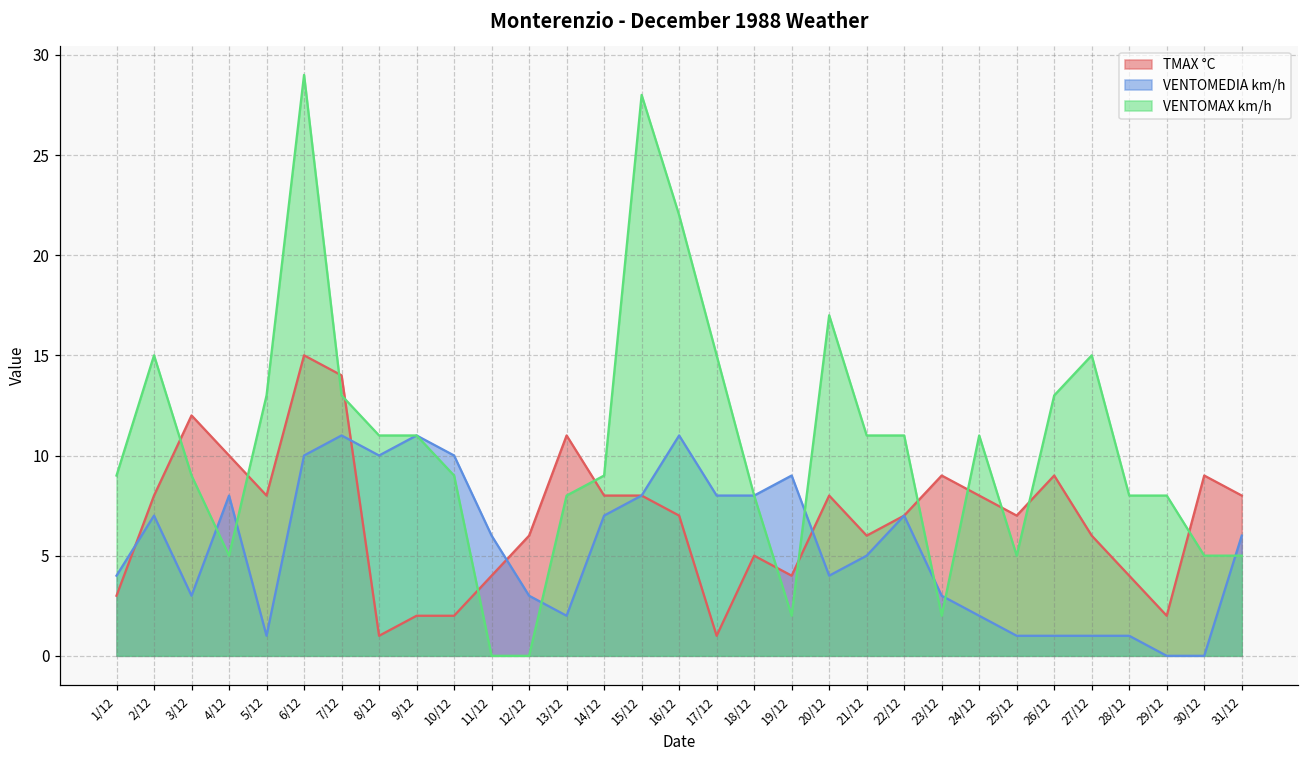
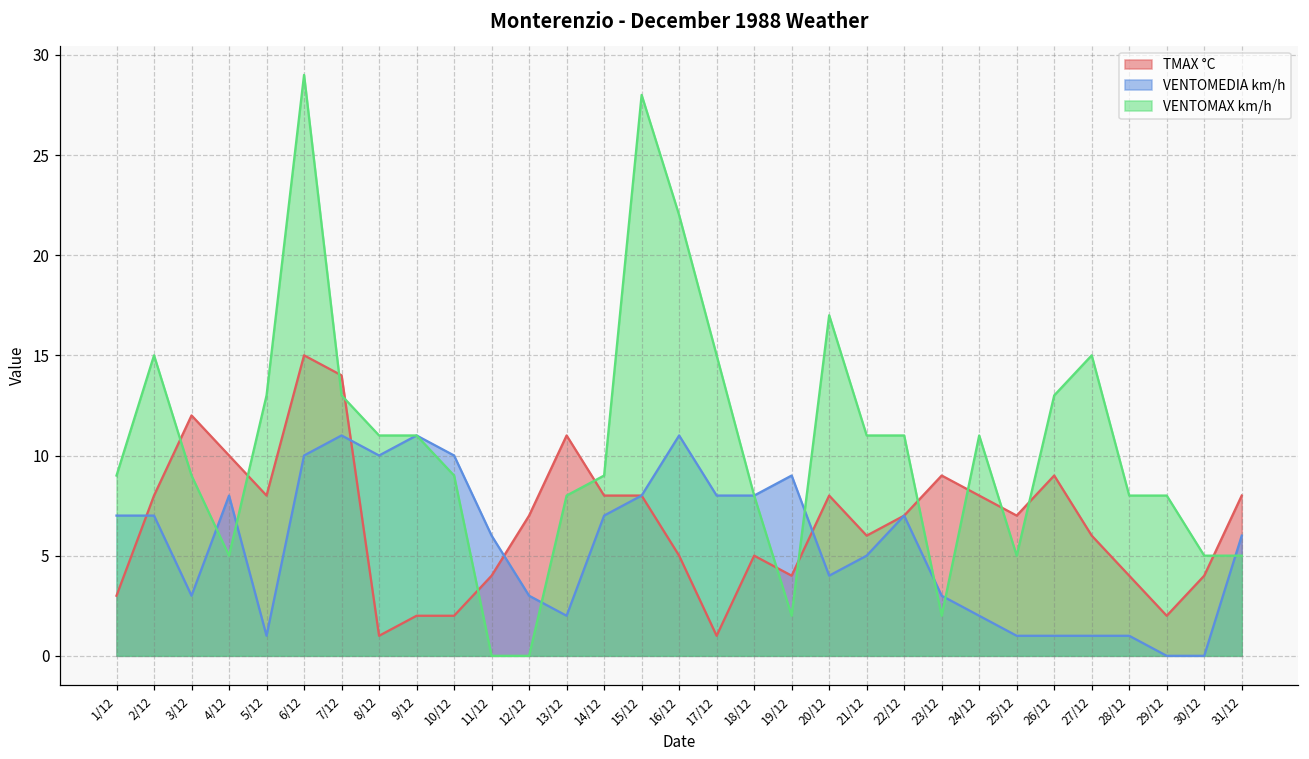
  {
    "TMAX °C": {
      "1/12": 3,
      "2/12": 8,
      "3/12": 12,
      "4/12": 10,
      "5/12": 8,
      "6/12": 15,
      "7/12": 14,
      "8/12": 1,
      "9/12": 2,
      "10/12": 2,
      "11/12": 4,
-     "12/12": 6,
+     "12/12": 7,
      "13/12": 11,
      "14/12": 8,
-     "16/12": 7,
+     "16/12": 5,
      "17/12": 1,
      "18/12": 5,
      "19/12": 4,
      "20/12": 8,
      "21/12": 6,
      "23/12": 9,
      "24/12": 8,
      "25/12": 7,
      "26/12": 9,
      "27/12": 6,
      "28/12": 4,
      "29/12": 2,
-     "30/12": 9,
+     "30/12": 4,
      "31/12": 8
    },
    "VENTOMEDIA km/h": {
-     "1/12": 4,
+     "1/12": 7,
      "2/12": 7,
      "3/12": 3,
      "4/12": 8,
      "5/12": 1,
      "6/12": 10,
      "7/12": 11,
      "8/12": 10,
      "10/12": 10,
      "11/12": 6,
      "12/12": 3,
      "13/12": 2,
      "14/12": 7,
      "16/12": 11,
      "17/12": 8,
      "19/12": 9,
      "20/12": 4,
      "21/12": 5,
      "23/12": 3,
      "24/12": 2,
      "25/12": 1,
      "26/12": 1,
      "27/12": 1,
      "28/12": 1,
      "29/12": 0,
      "30/12": 0,
      "31/12": 6
    },
    "VENTOMAX km/h": {
      "1/12": 9,
      "2/12": 15,
      "3/12": 9,
      "4/12": 5,
      "5/12": 13,
      "6/12": 29,
      "7/12": 13,
      "8/12": 11,
      "10/12": 9,
      "11/12": 0,
      "12/12": 0,
      "13/12": 8,
      "14/12": 9,
      "15/12": 28,
      "16/12": 22,
      "17/12": 15,
      "19/12": 2,
      "20/12": 17,
      "21/12": 11,
      "22/12": 11,
      "23/12": 2,
      "24/12": 11,
      "25/12": 5,
      "26/12": 13,
      "27/12": 15,
      "28/12": 8,
      "29/12": 8,
      "30/12": 5,
      "31/12": 5
    }
  }
